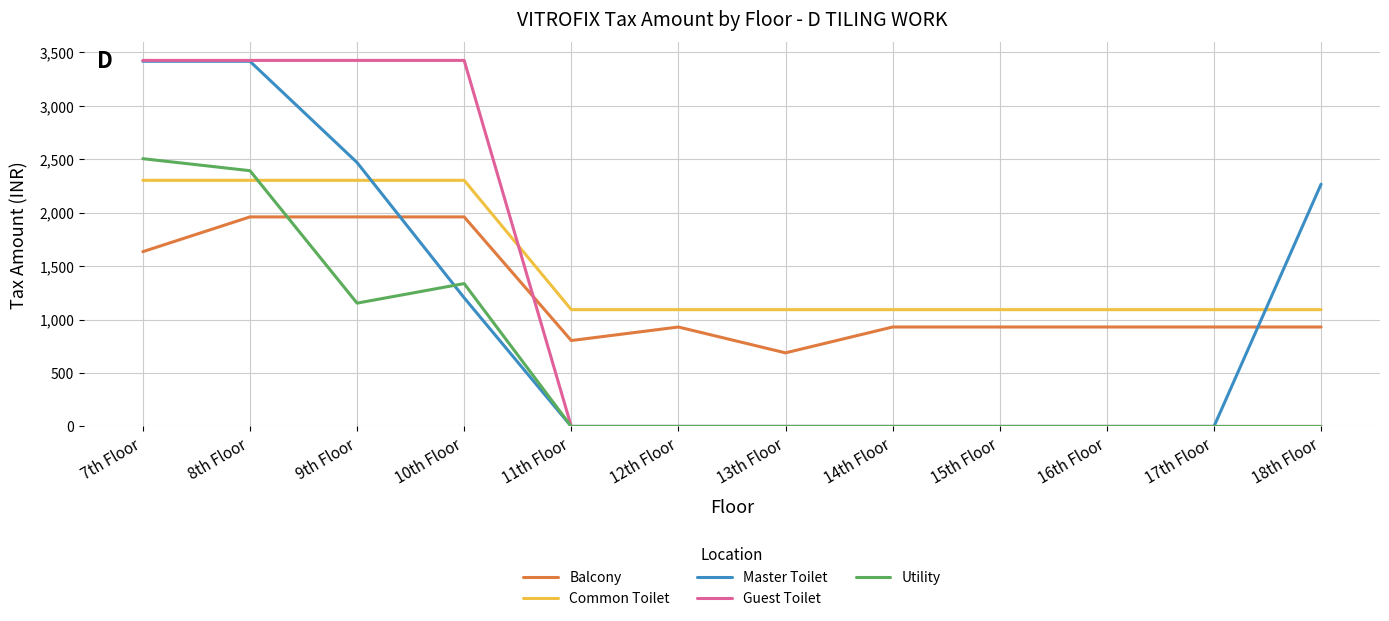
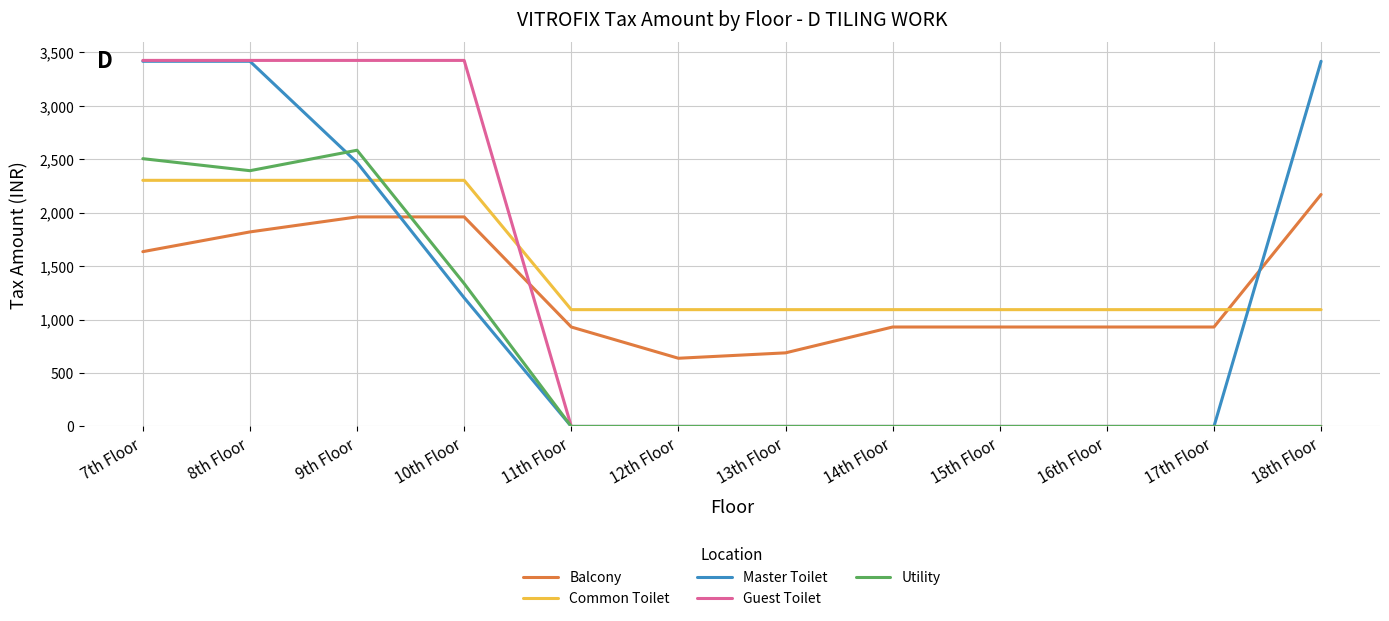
  {
    "Balcony": {
      "7th Floor": "1,640",
-     "8th Floor": "1,960",
+     "8th Floor": "1,820",
      "9th Floor": "1,960",
      "10th Floor": "1,960",
-     "11th Floor": "800",
-     "12th Floor": "930",
+     "11th Floor": "930",
+     "12th Floor": "640",
      "13th Floor": "690",
      "14th Floor": "930",
      "15th Floor": "930",
      "16th Floor": "930",
      "17th Floor": "930",
-     "18th Floor": "930"
+     "18th Floor": "2,170"
    },
    "Common Toilet": {
      "7th Floor": "2,300",
      "8th Floor": "2,300",
      "9th Floor": "2,300",
      "10th Floor": "2,300",
      "11th Floor": "1,090",
      "12th Floor": "1,090",
      "13th Floor": "1,090",
      "14th Floor": "1,090",
      "15th Floor": "1,090",
      "16th Floor": "1,090",
      "17th Floor": "1,090",
      "18th Floor": "1,090"
    },
    "Master Toilet": {
      "9th Floor": "2,470",
      "10th Floor": "1,200",
-     "18th Floor": "2,270"
+     "18th Floor": "3,420"
    },
    "Guest Toilet": {
      "9th Floor": "3,420",
      "10th Floor": "3,420"
    },
    "Utility": {
      "7th Floor": "2,510",
      "8th Floor": "2,390",
-     "9th Floor": "1,150",
+     "9th Floor": "2,580",
      "10th Floor": "1,340"
    }
  }
